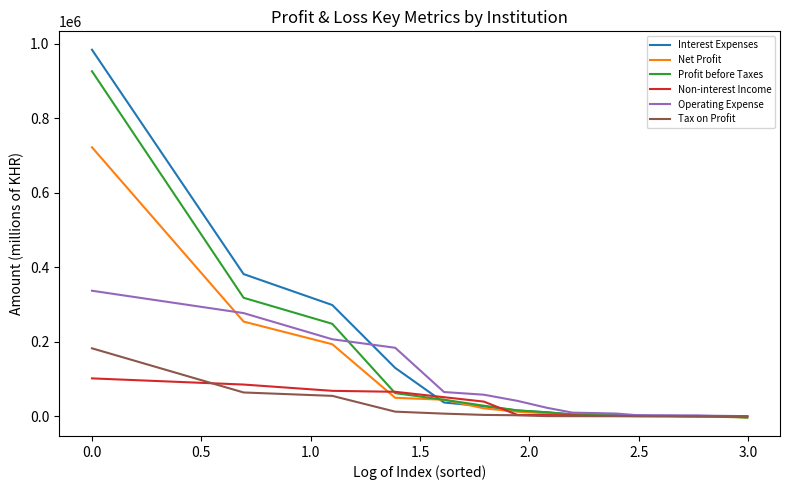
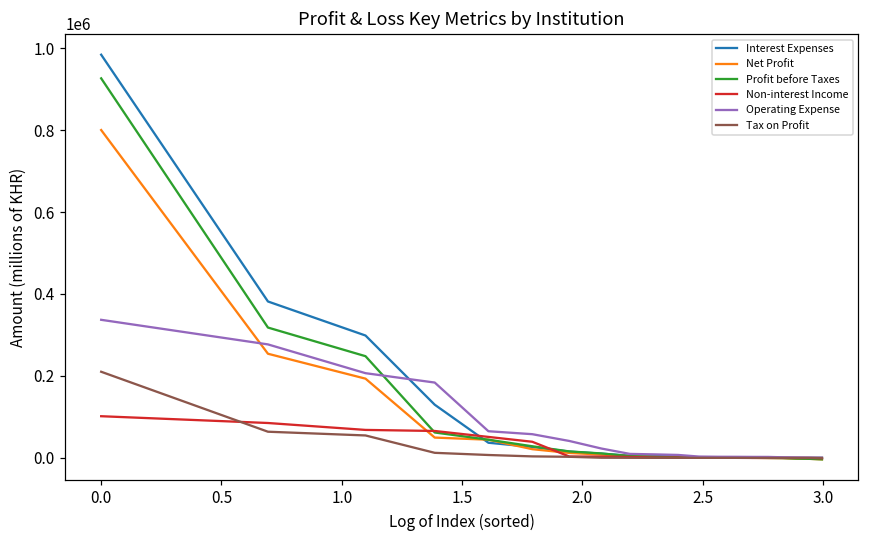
  {
    "Interest Expenses": {
      "0.0": 980000
    },
    "Net Profit": {
-     "0.0": 720000
+     "0.0": 800000
    },
    "Profit before Taxes": {
      "0.0": 930000
    },
    "Non-interest Income": {
      "0.0": 100000
    },
    "Operating Expense": {
      "0.0": 340000
    },
    "Tax on Profit": {
-     "0.0": 180000
+     "0.0": 210000
    }
  }
